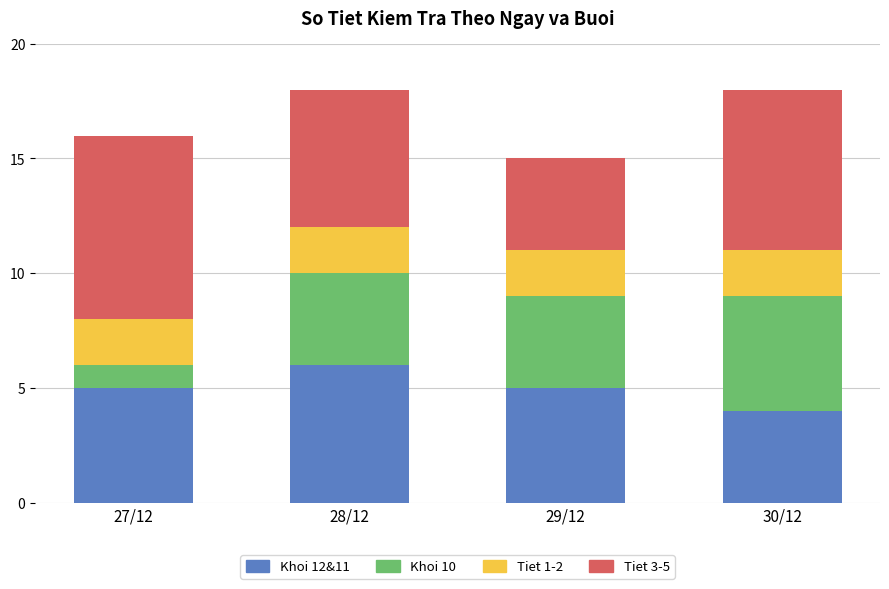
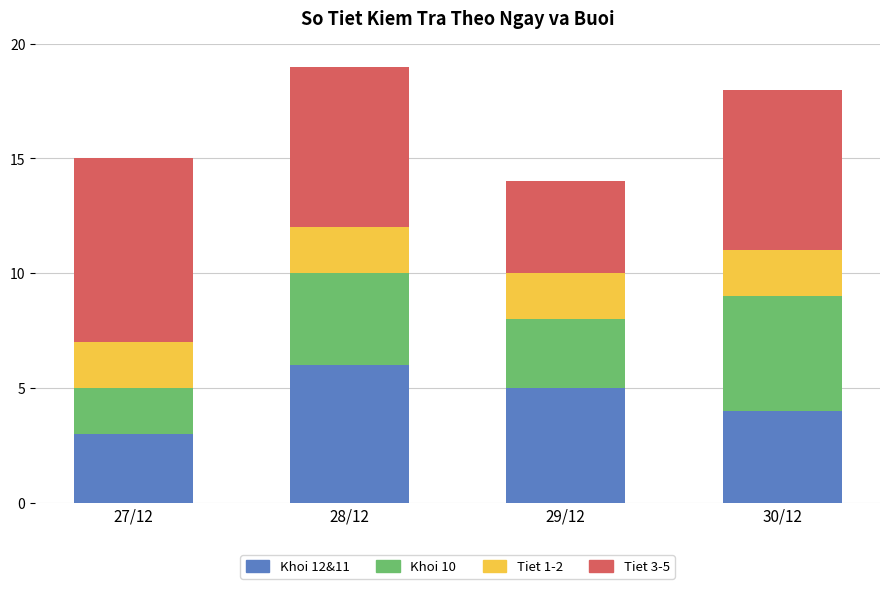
  {
    "Khoi 12&11": {
-     "27/12": 5,
+     "27/12": 3,
      "28/12": 6,
      "29/12": 5,
      "30/12": 4
    },
    "Khoi 10": {
-     "27/12": 1,
+     "27/12": 2,
      "28/12": 4,
-     "29/12": 4,
+     "29/12": 3,
      "30/12": 5
    },
    "Tiet 1-2": {
      "27/12": 2,
      "28/12": 2,
      "29/12": 2,
      "30/12": 2
    },
    "Tiet 3-5": {
      "27/12": 8,
-     "28/12": 6,
+     "28/12": 7,
      "29/12": 4,
      "30/12": 7
    }
  }
